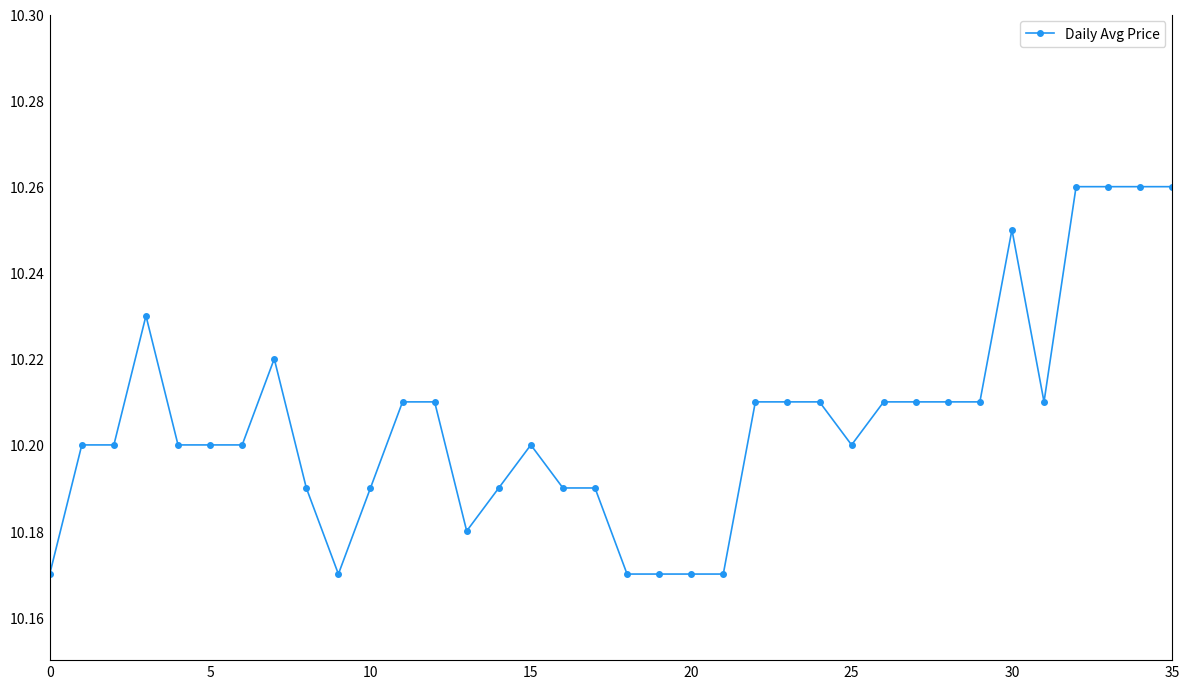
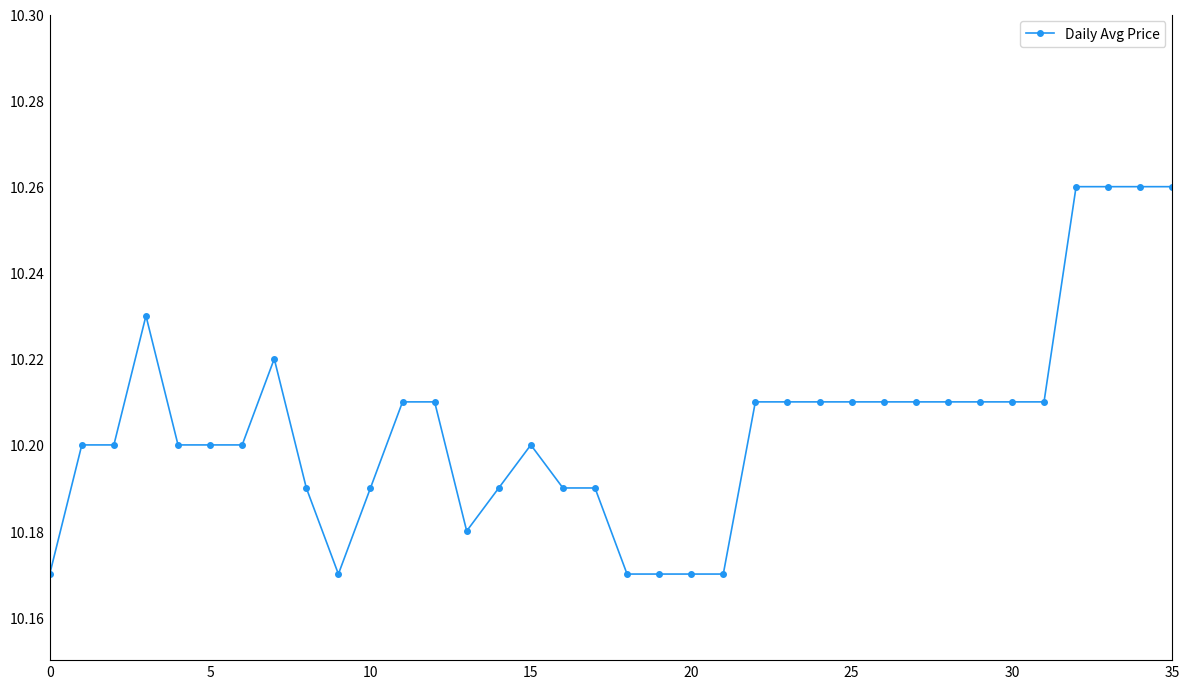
  {
    "0": 10.17,
    "5": 10.20,
    "10": 10.19,
    "15": 10.20,
    "20": 10.17,
-   "25": 10.20,
-   "30": 10.25,
+   "25": 10.21,
+   "30": 10.21,
    "35": 10.26
  }
